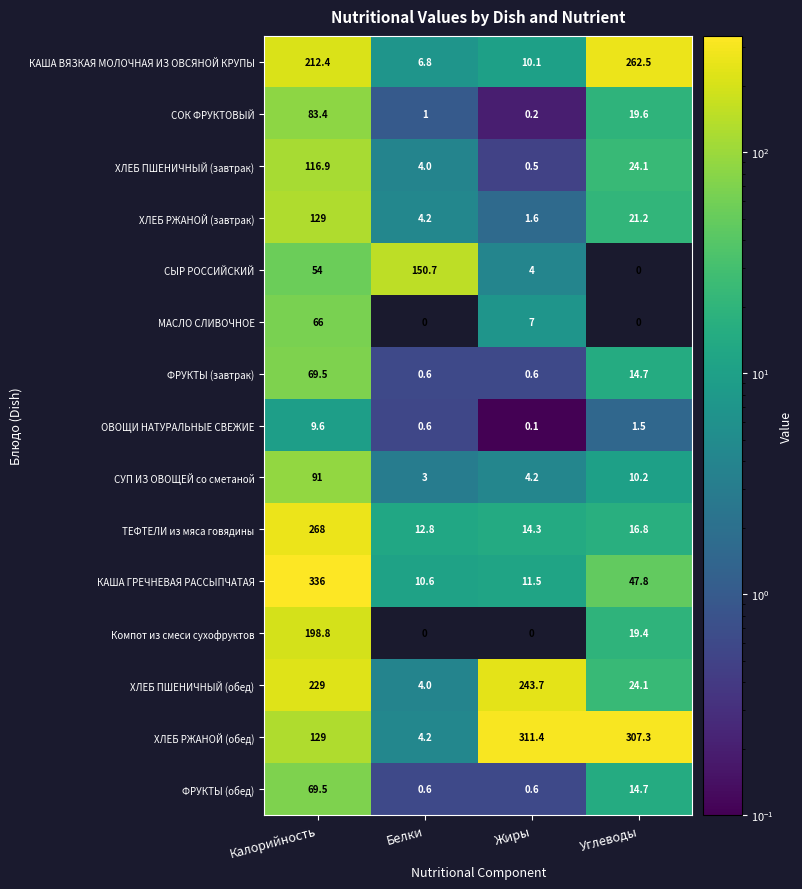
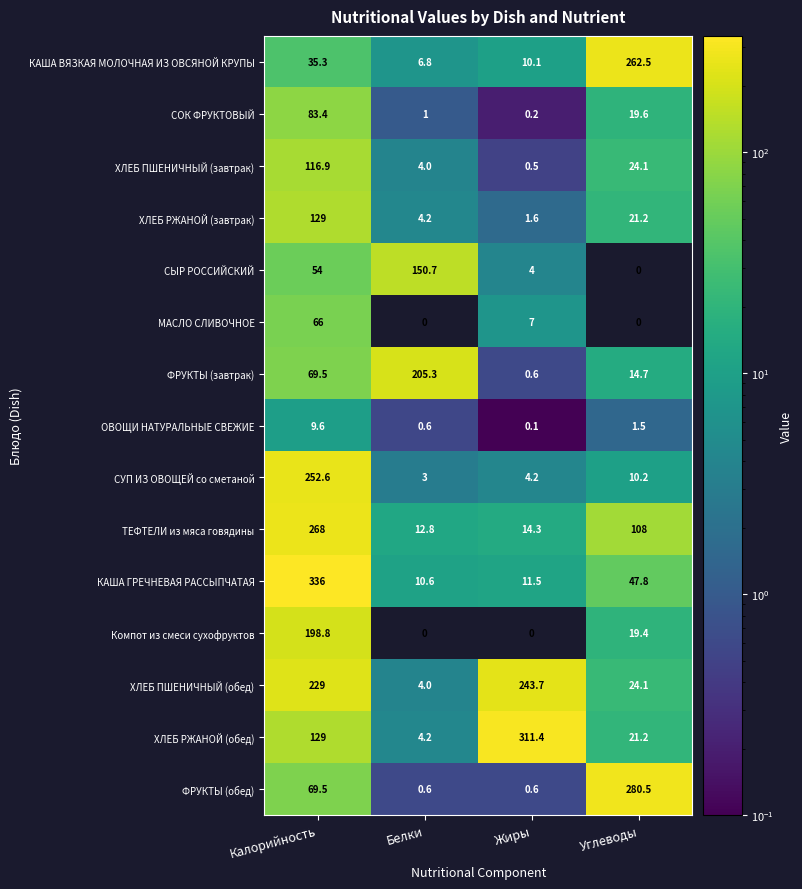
  {
    "КАША ВЯЗКАЯ МОЛОЧНАЯ ИЗ ОВСЯНОЙ КРУПЫ": {
-     "Калорийность": 212.4,
+     "Калорийность": 35.3,
      "Белки": 6.8,
      "Жиры": 10.1,
      "Углеводы": 262.5
    },
    "СОК ФРУКТОВЫЙ": {
      "Калорийность": 83.4,
      "Белки": 1,
      "Жиры": 0.2,
      "Углеводы": 19.6
    },
    "ХЛЕБ ПШЕНИЧНЫЙ (завтрак)": {
      "Калорийность": 116.9,
      "Белки": 4.0,
      "Жиры": 0.5,
      "Углеводы": 24.1
    },
    "ХЛЕБ РЖАНОЙ (завтрак)": {
      "Калорийность": 129,
      "Белки": 4.2,
      "Жиры": 1.6,
      "Углеводы": 21.2
    },
    "СЫР РОССИЙСКИЙ": {
      "Калорийность": 54,
      "Белки": 150.7,
      "Жиры": 4
    },
    "МАСЛО СЛИВОЧНОЕ": {
      "Калорийность": 66,
      "Жиры": 7
    },
    "ФРУКТЫ (завтрак)": {
      "Калорийность": 69.5,
-     "Белки": 0.6,
+     "Белки": 205.3,
      "Жиры": 0.6,
      "Углеводы": 14.7
    },
    "ОВОЩИ НАТУРАЛЬНЫЕ СВЕЖИЕ": {
      "Калорийность": 9.6,
      "Белки": 0.6,
      "Жиры": 0.1,
      "Углеводы": 1.5
    },
    "СУП ИЗ ОВОЩЕЙ со сметаной": {
-     "Калорийность": 91,
+     "Калорийность": 252.6,
      "Белки": 3,
      "Жиры": 4.2,
      "Углеводы": 10.2
    },
    "ТЕФТЕЛИ из мяса говядины": {
      "Калорийность": 268,
      "Белки": 12.8,
      "Жиры": 14.3,
-     "Углеводы": 16.8
+     "Углеводы": 108
    },
    "КАША ГРЕЧНЕВАЯ РАССЫПЧАТАЯ": {
      "Калорийность": 336,
      "Белки": 10.6,
      "Жиры": 11.5,
      "Углеводы": 47.8
    },
    "Компот из смеси сухофруктов": {
      "Калорийность": 198.8,
      "Углеводы": 19.4
    },
    "ХЛЕБ ПШЕНИЧНЫЙ (обед)": {
      "Калорийность": 229,
      "Белки": 4.0,
      "Жиры": 243.7,
      "Углеводы": 24.1
    },
    "ХЛЕБ РЖАНОЙ (обед)": {
      "Калорийность": 129,
      "Белки": 4.2,
      "Жиры": 311.4,
-     "Углеводы": 307.3
+     "Углеводы": 21.2
    },
    "ФРУКТЫ (обед)": {
      "Калорийность": 69.5,
      "Белки": 0.6,
      "Жиры": 0.6,
-     "Углеводы": 14.7
+     "Углеводы": 280.5
    }
  }
